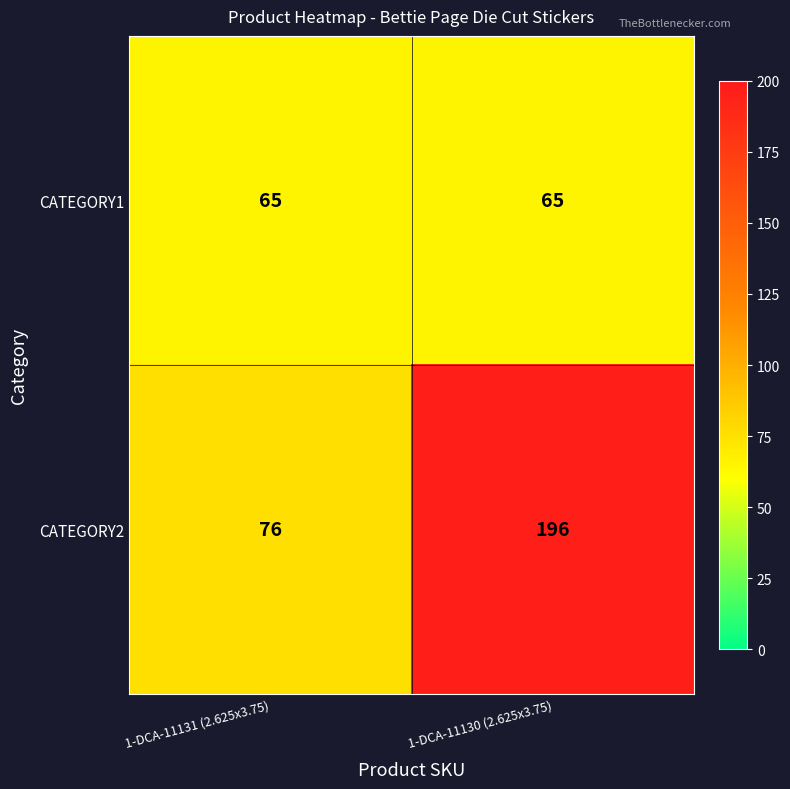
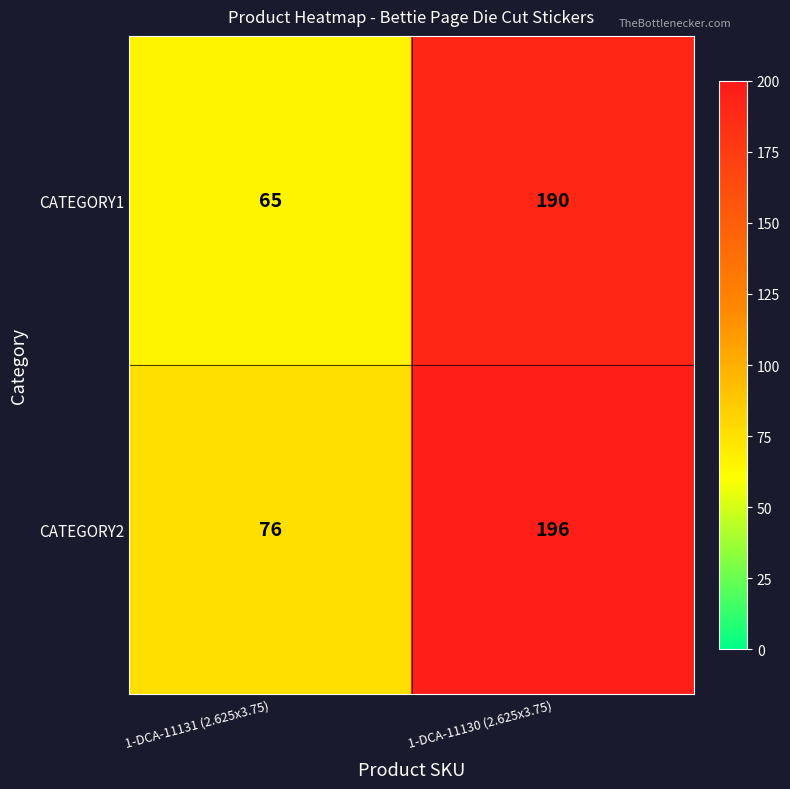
  {
    "CATEGORY1": {
      "1-DCA-11131 (2.625x3.75)": 65,
-     "1-DCA-11130 (2.625x3.75)": 65
+     "1-DCA-11130 (2.625x3.75)": 190
    },
    "CATEGORY2": {
      "1-DCA-11131 (2.625x3.75)": 76,
      "1-DCA-11130 (2.625x3.75)": 196
    }
  }
